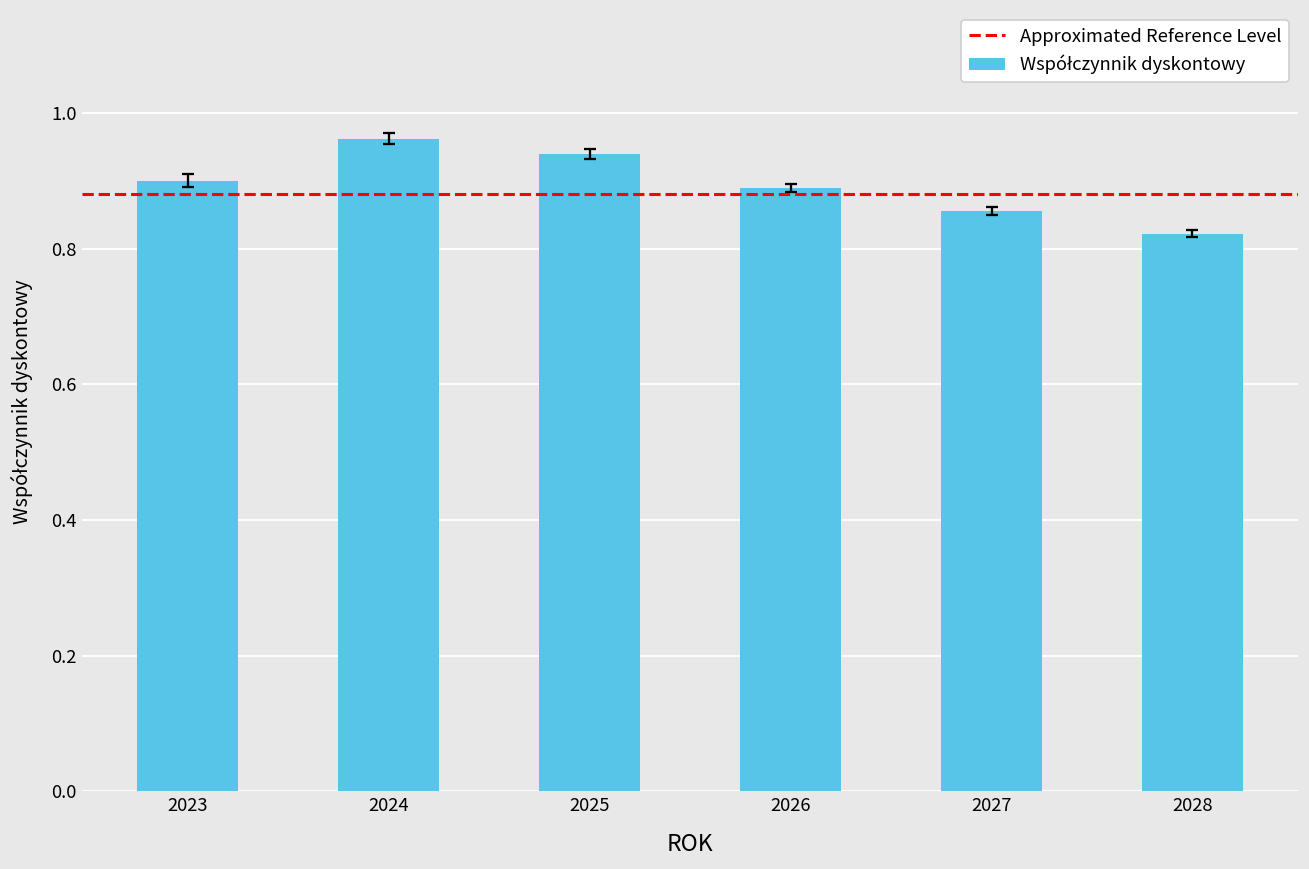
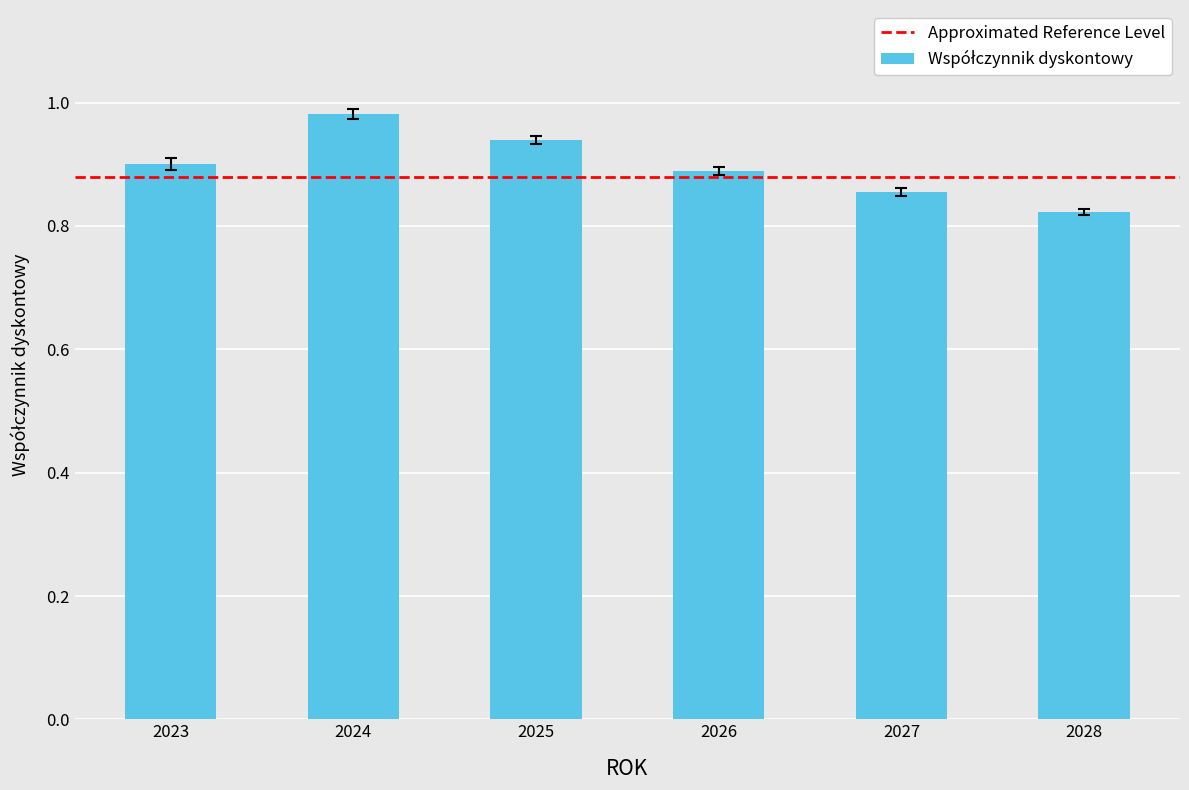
  {
    "Współczynnik dyskontowy": {
      "2023": 0.90,
-     "2024": 0.96,
+     "2024": 0.98,
      "2025": 0.94,
      "2026": 0.89,
      "2027": 0.85,
      "2028": 0.82
    }
  }
